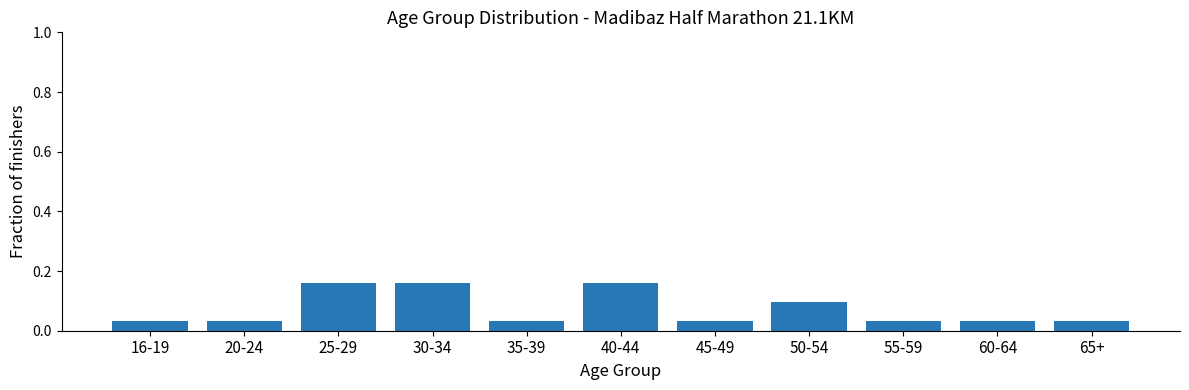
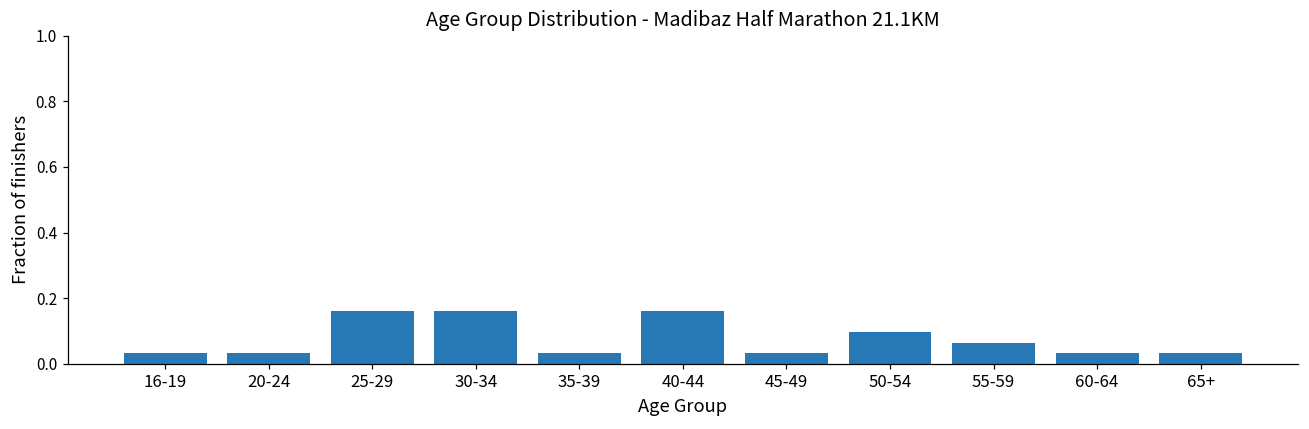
  {
    "16-19": 0.03,
    "20-24": 0.03,
    "25-29": 0.16,
    "30-34": 0.16,
    "35-39": 0.03,
    "40-44": 0.16,
    "45-49": 0.03,
    "50-54": 0.10,
-   "55-59": 0.03,
+   "55-59": 0.06,
    "60-64": 0.03,
    "65+": 0.03
  }
